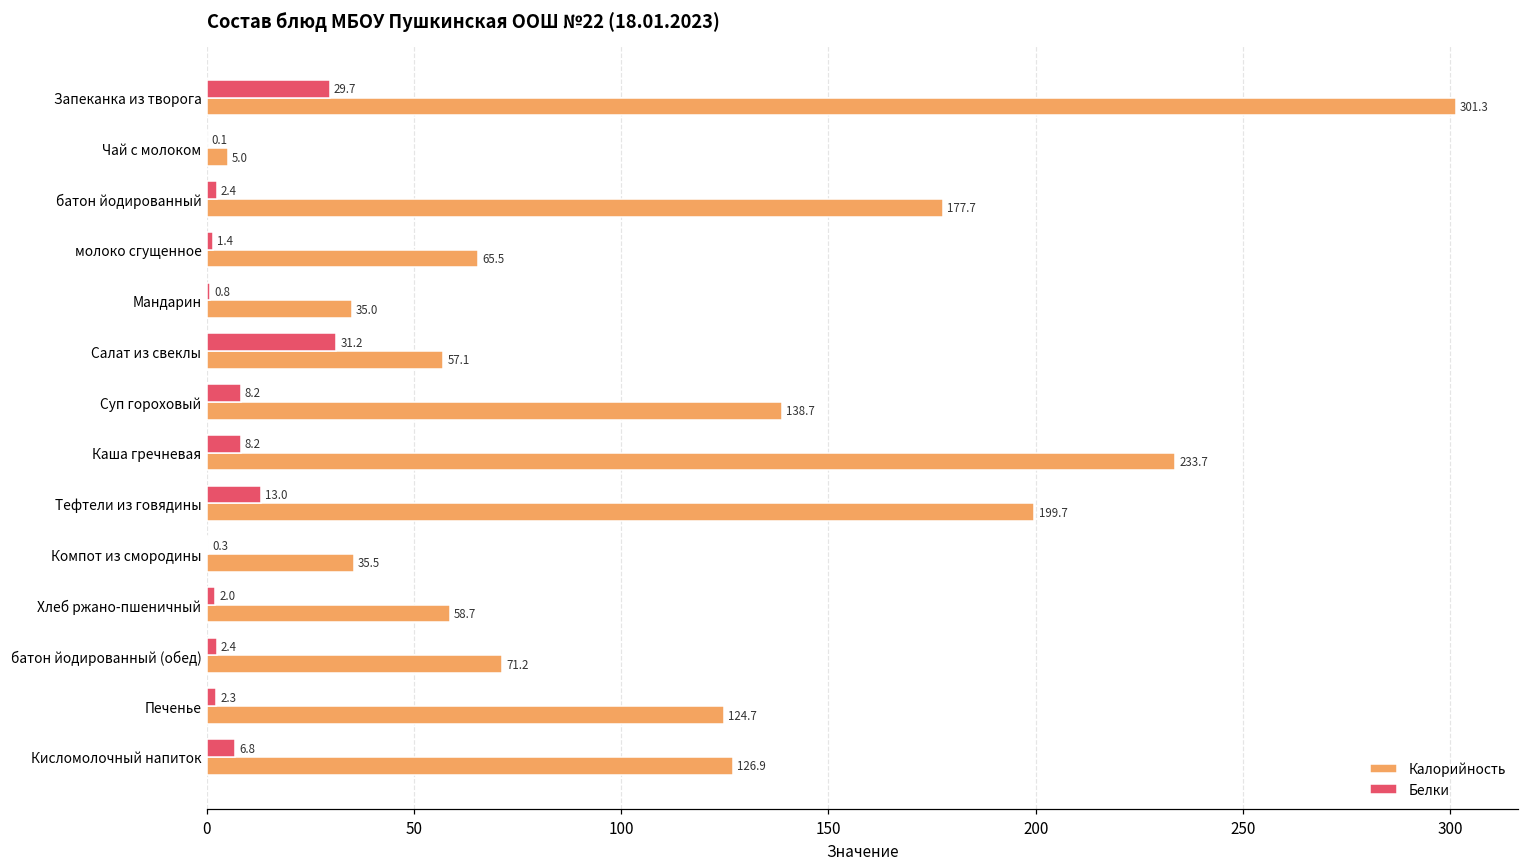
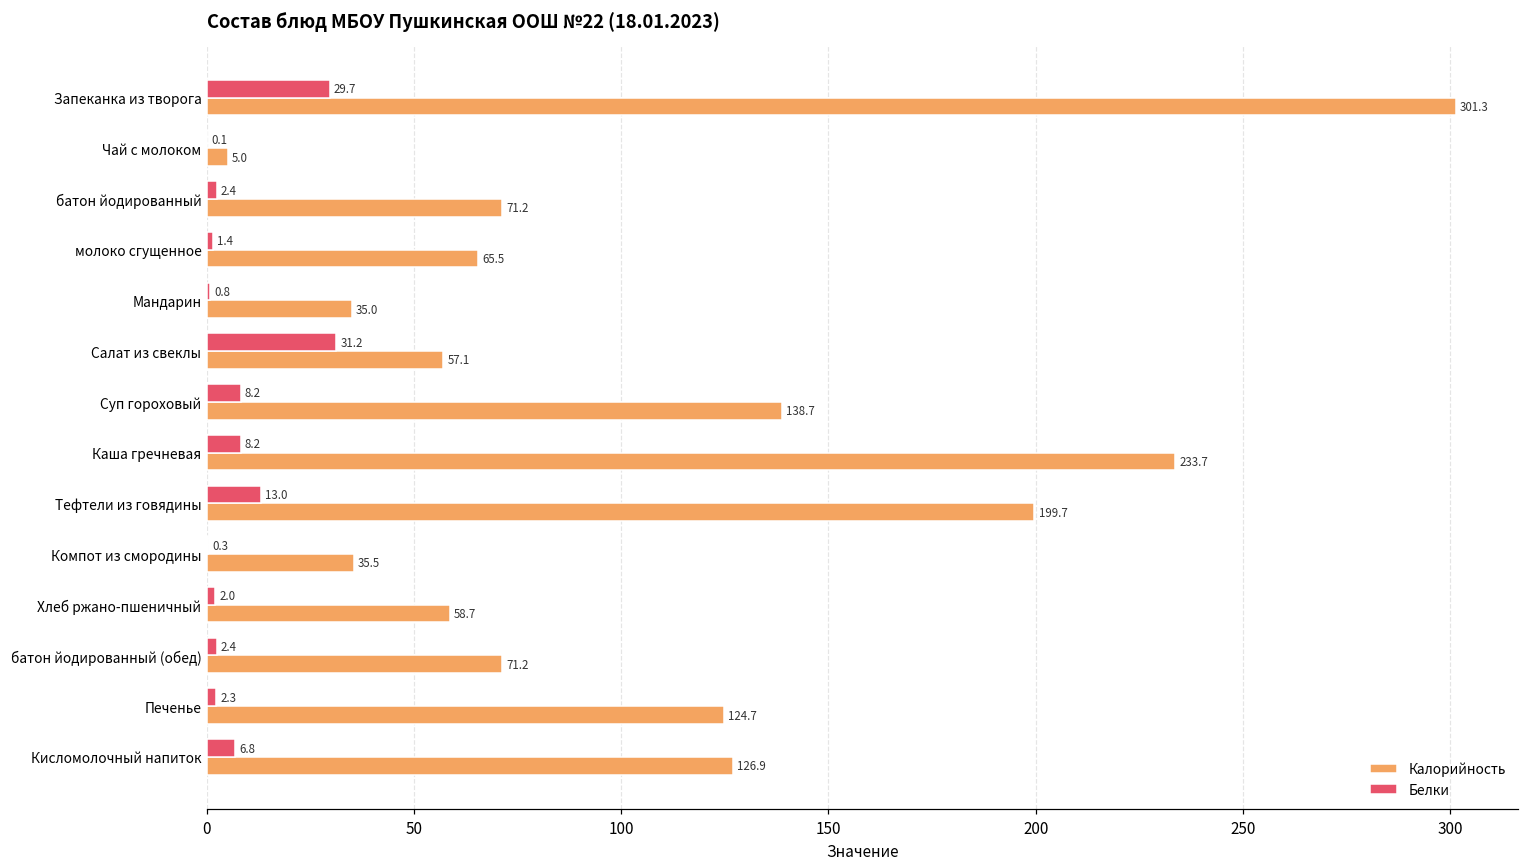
  {
    "Калорийность": {
      "Запеканка из творога": 301.3,
      "Чай с молоком": 5.0,
-     "батон йодированный": 177.7,
+     "батон йодированный": 71.2,
      "молоко сгущенное": 65.5,
      "Мандарин": 35.0,
      "Салат из свеклы": 57.1,
      "Суп гороховый": 138.7,
      "Каша гречневая": 233.7,
      "Тефтели из говядины": 199.7,
      "Компот из смородины": 35.5,
      "Хлеб ржано-пшеничный": 58.7,
      "батон йодированный (обед)": 71.2,
      "Печенье": 124.7,
      "Кисломолочный напиток": 126.9
    },
    "Белки": {
      "Запеканка из творога": 29.7,
      "Чай с молоком": 0.1,
      "батон йодированный": 2.4,
      "молоко сгущенное": 1.4,
      "Мандарин": 0.8,
      "Салат из свеклы": 31.2,
      "Суп гороховый": 8.2,
      "Каша гречневая": 8.2,
      "Тефтели из говядины": 13.0,
      "Компот из смородины": 0.3,
      "Хлеб ржано-пшеничный": 2.0,
      "батон йодированный (обед)": 2.4,
      "Печенье": 2.3,
      "Кисломолочный напиток": 6.8
    }
  }
